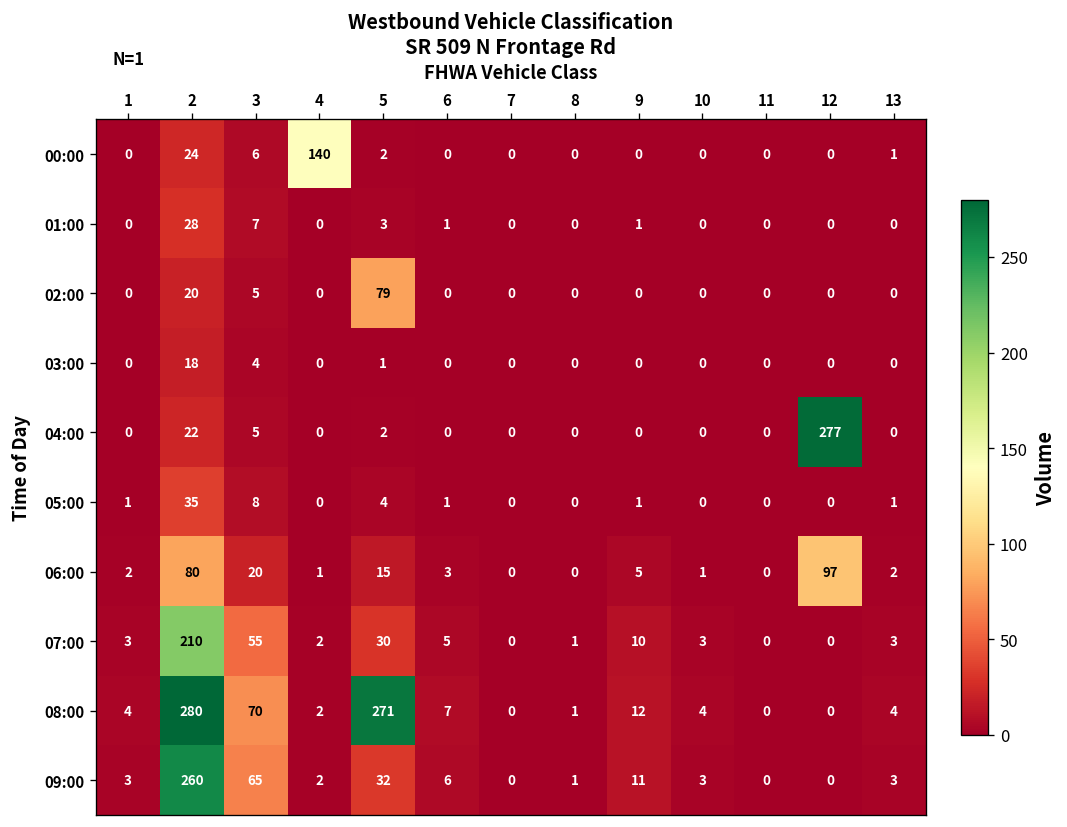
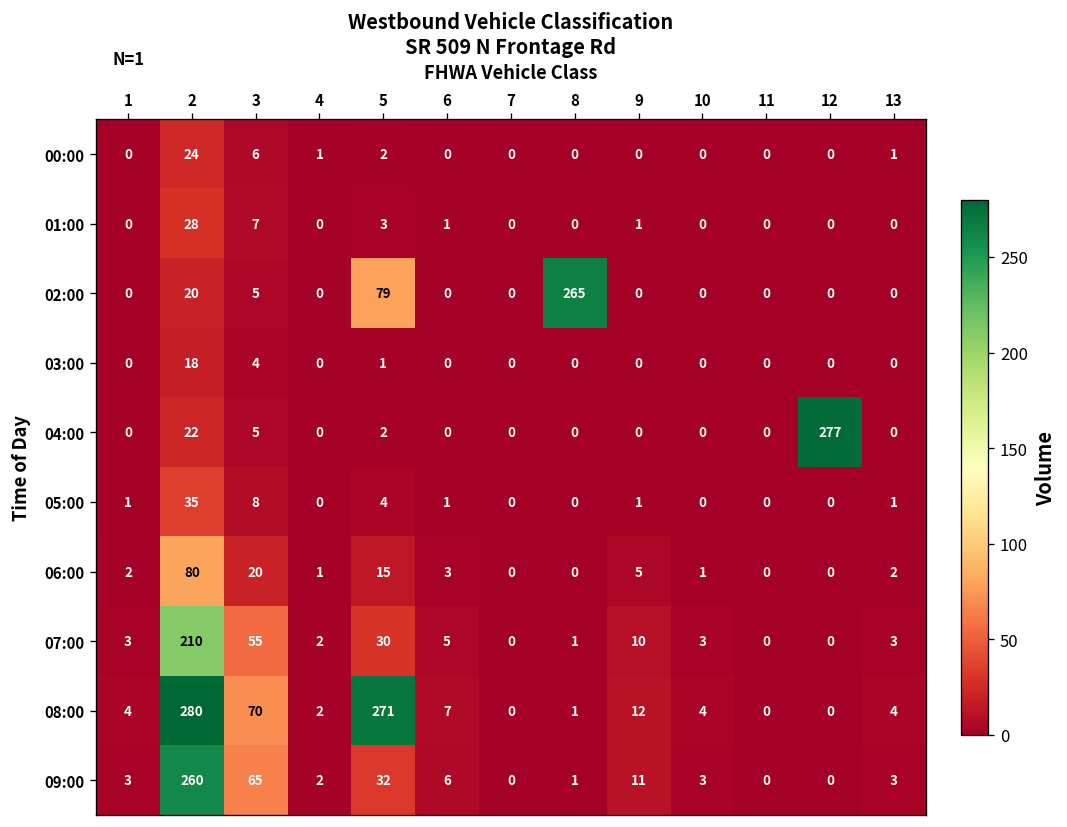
  {
    "00:00": {
      "1": 0,
      "2": 24,
      "3": 6,
-     "4": 140,
+     "4": 1,
      "5": 2,
      "6": 0,
      "7": 0,
      "8": 0,
      "9": 0,
      "10": 0,
      "11": 0,
      "12": 0,
      "13": 1
    },
    "01:00": {
      "1": 0,
      "2": 28,
      "3": 7,
      "4": 0,
      "5": 3,
      "6": 1,
      "7": 0,
      "8": 0,
      "9": 1,
      "10": 0,
      "11": 0,
      "12": 0,
      "13": 0
    },
    "02:00": {
      "1": 0,
      "2": 20,
      "3": 5,
      "4": 0,
      "5": 79,
      "6": 0,
      "7": 0,
-     "8": 0,
+     "8": 265,
      "9": 0,
      "10": 0,
      "11": 0,
      "12": 0,
      "13": 0
    },
    "03:00": {
      "1": 0,
      "2": 18,
      "3": 4,
      "4": 0,
      "5": 1,
      "6": 0,
      "7": 0,
      "8": 0,
      "9": 0,
      "10": 0,
      "11": 0,
      "12": 0,
      "13": 0
    },
    "04:00": {
      "1": 0,
      "2": 22,
      "3": 5,
      "4": 0,
      "5": 2,
      "6": 0,
      "7": 0,
      "8": 0,
      "9": 0,
      "10": 0,
      "11": 0,
      "12": 277,
      "13": 0
    },
    "05:00": {
      "1": 1,
      "2": 35,
      "3": 8,
      "4": 0,
      "5": 4,
      "6": 1,
      "7": 0,
      "8": 0,
      "9": 1,
      "10": 0,
      "11": 0,
      "12": 0,
      "13": 1
    },
    "06:00": {
      "1": 2,
      "2": 80,
      "3": 20,
      "4": 1,
      "5": 15,
      "6": 3,
      "7": 0,
      "8": 0,
      "9": 5,
      "10": 1,
      "11": 0,
-     "12": 97,
+     "12": 0,
      "13": 2
    },
    "07:00": {
      "1": 3,
      "2": 210,
      "3": 55,
      "4": 2,
      "5": 30,
      "6": 5,
      "7": 0,
      "8": 1,
      "9": 10,
      "10": 3,
      "11": 0,
      "12": 0,
      "13": 3
    },
    "08:00": {
      "1": 4,
      "2": 280,
      "3": 70,
      "4": 2,
      "5": 271,
      "6": 7,
      "7": 0,
      "8": 1,
      "9": 12,
      "10": 4,
      "11": 0,
      "12": 0,
      "13": 4
    },
    "09:00": {
      "1": 3,
      "2": 260,
      "3": 65,
      "4": 2,
      "5": 32,
      "6": 6,
      "7": 0,
      "8": 1,
      "9": 11,
      "10": 3,
      "11": 0,
      "12": 0,
      "13": 3
    }
  }
